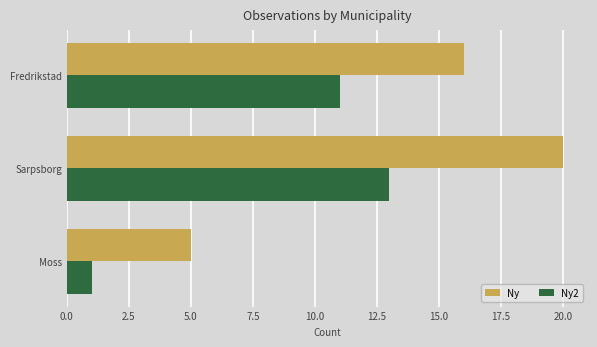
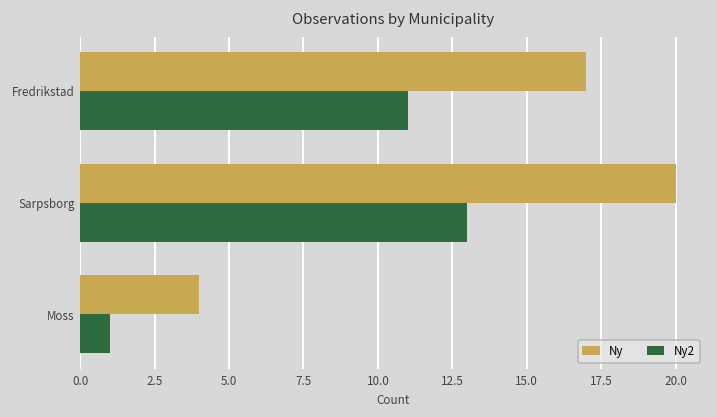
  {
    "Ny": {
-     "Fredrikstad": 16,
+     "Fredrikstad": 17,
      "Sarpsborg": 20,
-     "Moss": 5
+     "Moss": 4
    },
    "Ny2": {
      "Fredrikstad": 11,
      "Sarpsborg": 13,
      "Moss": 1
    }
  }
